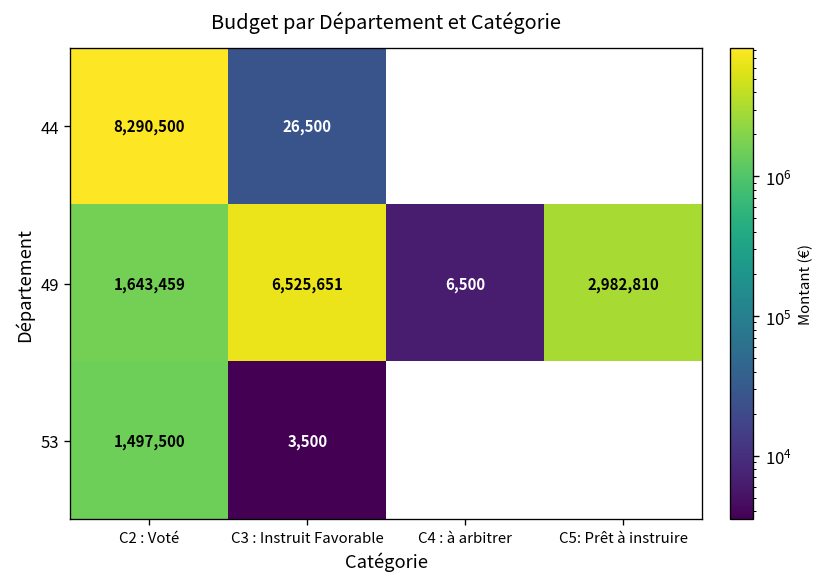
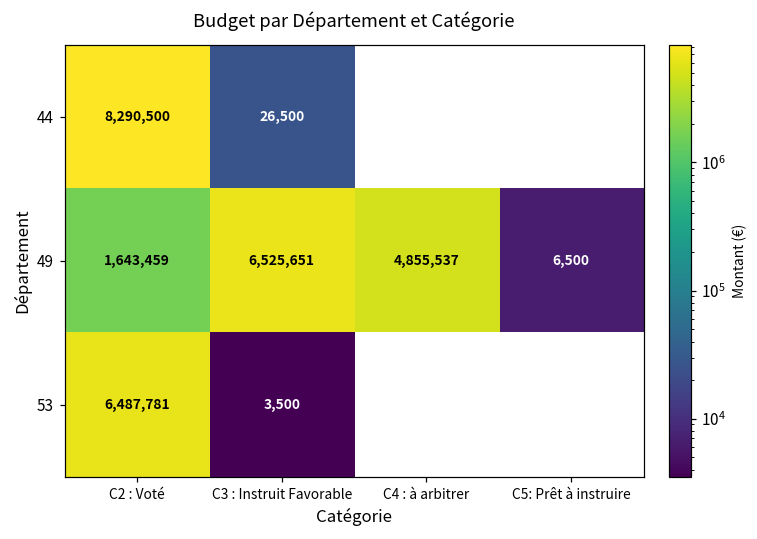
  {
    "44": {
      "C2 : Voté": "8,290,500",
      "C3 : Instruit Favorable": "26,500"
    },
    "49": {
      "C2 : Voté": "1,643,459",
      "C3 : Instruit Favorable": "6,525,651",
-     "C4 : à arbitrer": "6,500",
-     "C5: Prêt à instruire": "2,982,810"
+     "C4 : à arbitrer": "4,855,537",
+     "C5: Prêt à instruire": "6,500"
    },
    "53": {
-     "C2 : Voté": "1,497,500",
+     "C2 : Voté": "6,487,781",
      "C3 : Instruit Favorable": "3,500"
    }
  }
